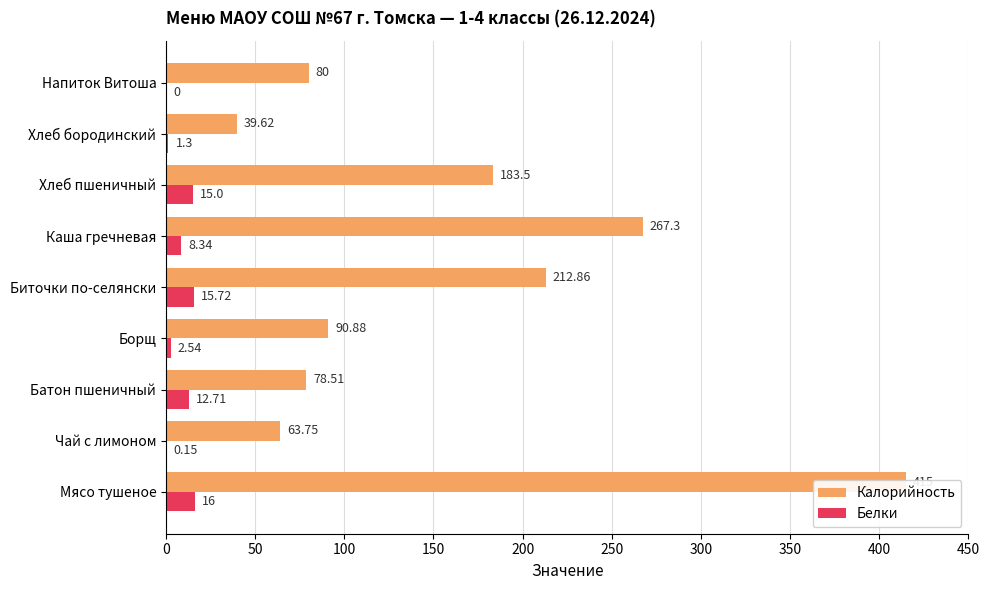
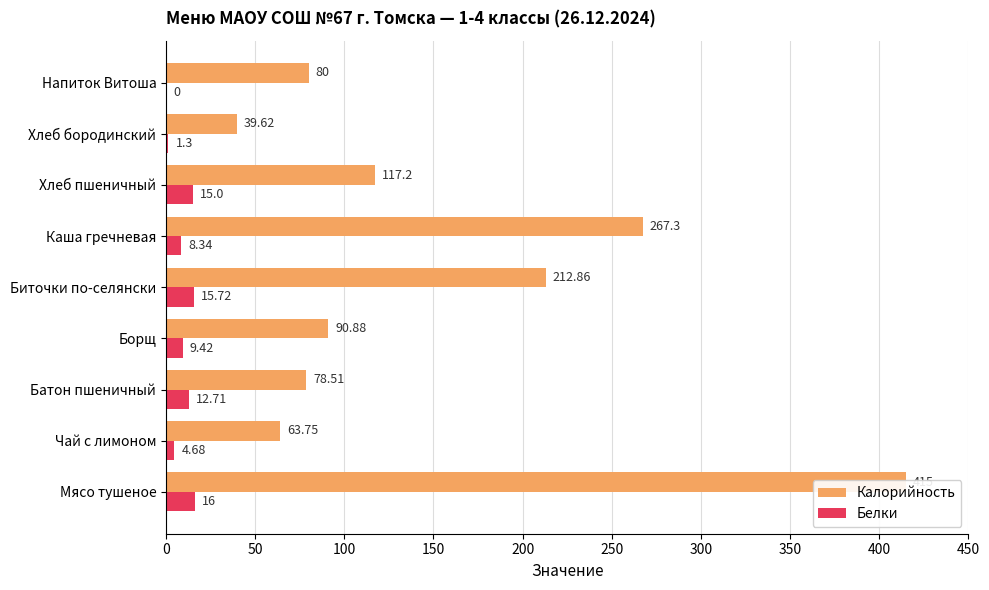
  {
    "Калорийность": {
      "Напиток Витоша": 80,
      "Хлеб бородинский": 39.62,
-     "Хлеб пшеничный": 183.5,
+     "Хлеб пшеничный": 117.2,
      "Каша гречневая": 267.3,
      "Биточки по-селянски": 212.86,
      "Борщ": 90.88,
      "Батон пшеничный": 78.51,
      "Чай с лимоном": 63.75
    },
    "Белки": {
      "Напиток Витоша": 0,
      "Хлеб бородинский": 1.3,
      "Хлеб пшеничный": 15.0,
      "Каша гречневая": 8.34,
      "Биточки по-селянски": 15.72,
-     "Борщ": 2.54,
+     "Борщ": 9.42,
      "Батон пшеничный": 12.71,
-     "Чай с лимоном": 0.15,
+     "Чай с лимоном": 4.68,
      "Мясо тушеное": 16
    }
  }
